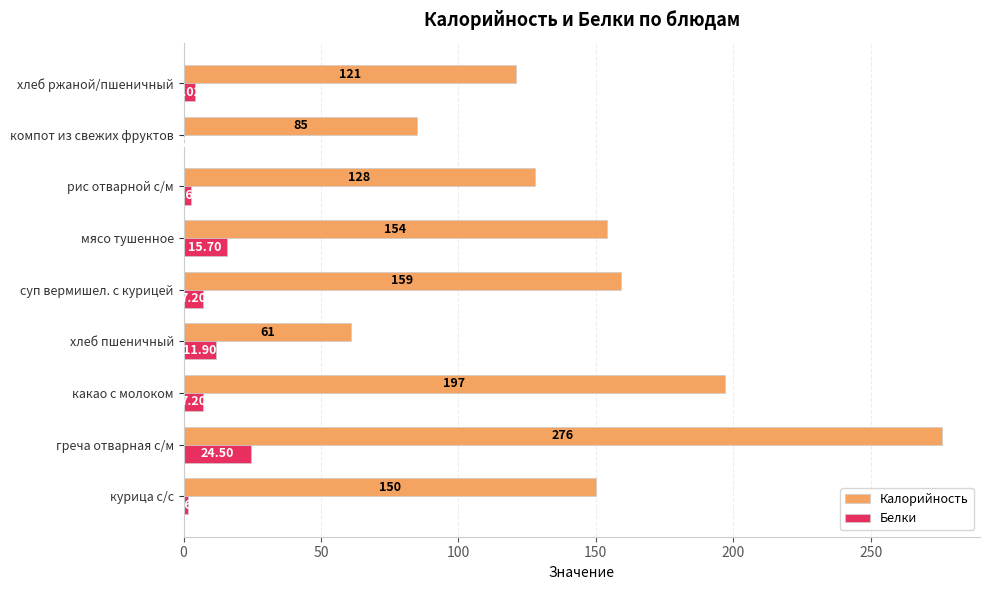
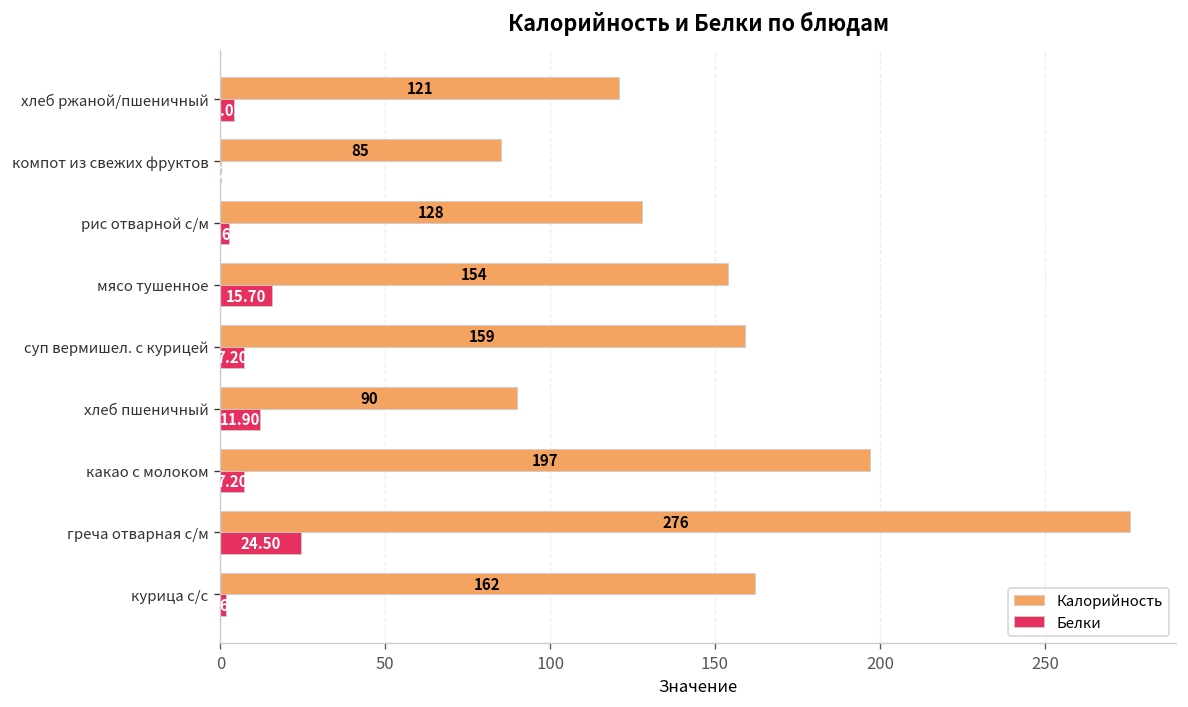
  {
    "Калорийность": {
      "хлеб ржаной/пшеничный": 121,
      "компот из свежих фруктов": 85,
      "рис отварной с/м": 128,
      "мясо тушенное": 154,
      "суп вермишел. с курицей": 159,
-     "хлеб пшеничный": 61,
+     "хлеб пшеничный": 90,
      "какао с молоком": 197,
      "греча отварная с/м": 276,
-     "курица с/с": 150
+     "курица с/с": 162
    },
    "Белки": {
      "мясо тушенное": 15.70,
      "суп вермишел. с курицей": 7.20,
      "хлеб пшеничный": 11.90,
      "какао с молоком": 7.20,
      "греча отварная с/м": 24.50
    }
  }
